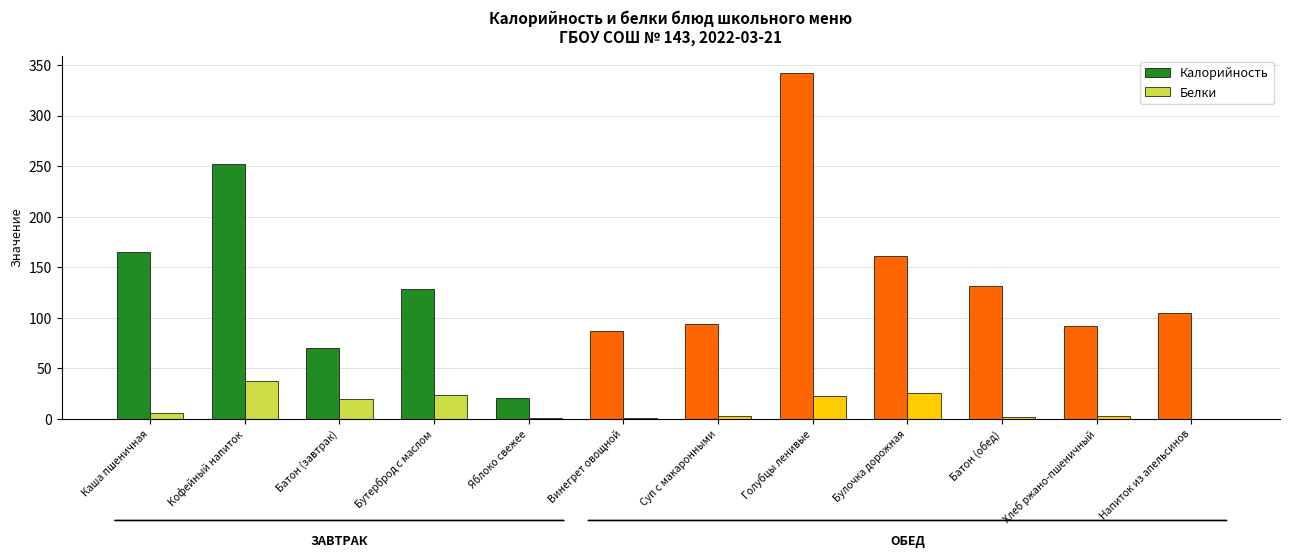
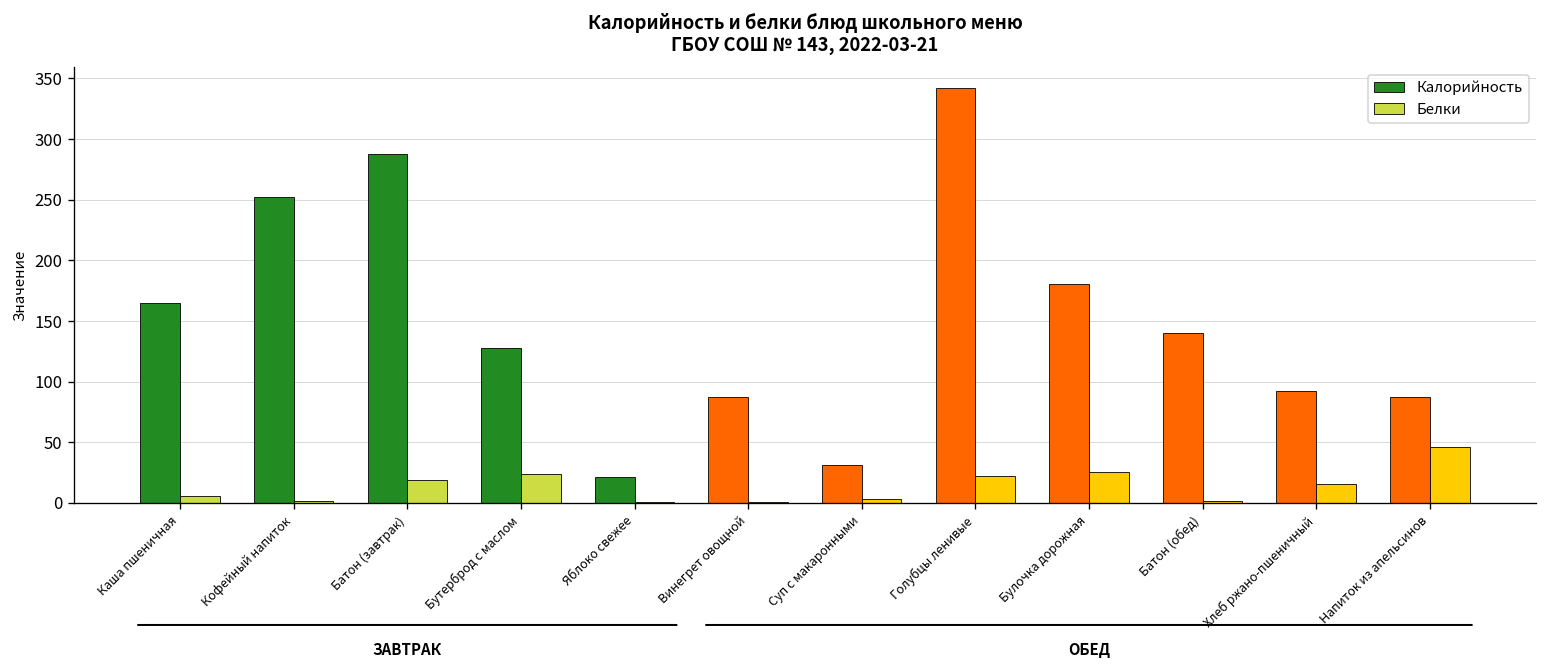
  {
    "Калорийность": {
      "Каша пшеничная": 165,
      "Кофейный напиток": 252,
-     "Батон (завтрак)": 70,
+     "Батон (завтрак)": 287,
      "Бутерброд с маслом": 128,
      "Яблоко свежее": 21,
      "Винегрет овощной": 87,
-     "Суп с макаронными": 94,
+     "Суп с макаронными": 32,
      "Голубцы ленивые": 342,
-     "Булочка дорожная": 161,
-     "Батон (обед)": 131,
+     "Булочка дорожная": 181,
+     "Батон (обед)": 140,
      "Хлеб ржано-пшеничный": 92,
-     "Напиток из апельсинов": 105
+     "Напиток из апельсинов": 87
    },
    "Белки": {
      "Каша пшеничная": 6,
-     "Кофейный напиток": 37,
+     "Кофейный напиток": 2,
      "Батон (завтрак)": 19,
      "Бутерброд с маслом": 24,
      "Суп с макаронными": 3,
      "Голубцы ленивые": 22,
      "Булочка дорожная": 26,
-     "Хлеб ржано-пшеничный": 3,
-     "Напиток из апельсинов": 0
+     "Хлеб ржано-пшеничный": 16,
+     "Напиток из апельсинов": 46
    }
  }
